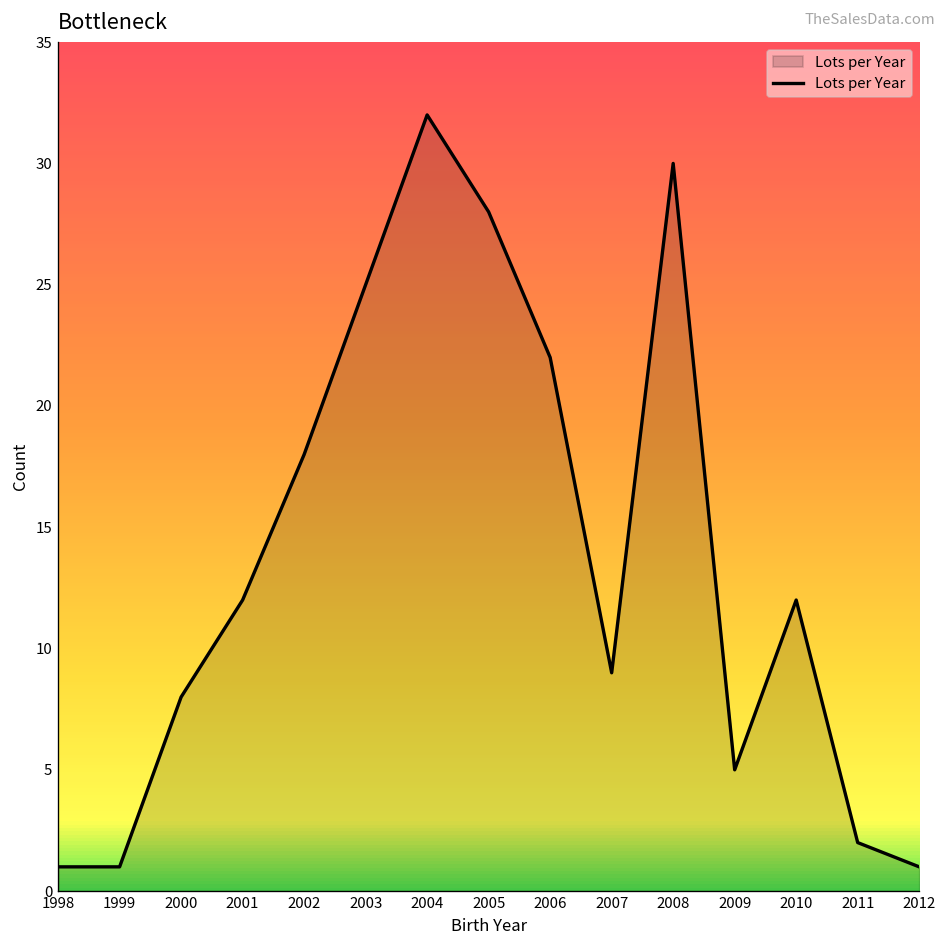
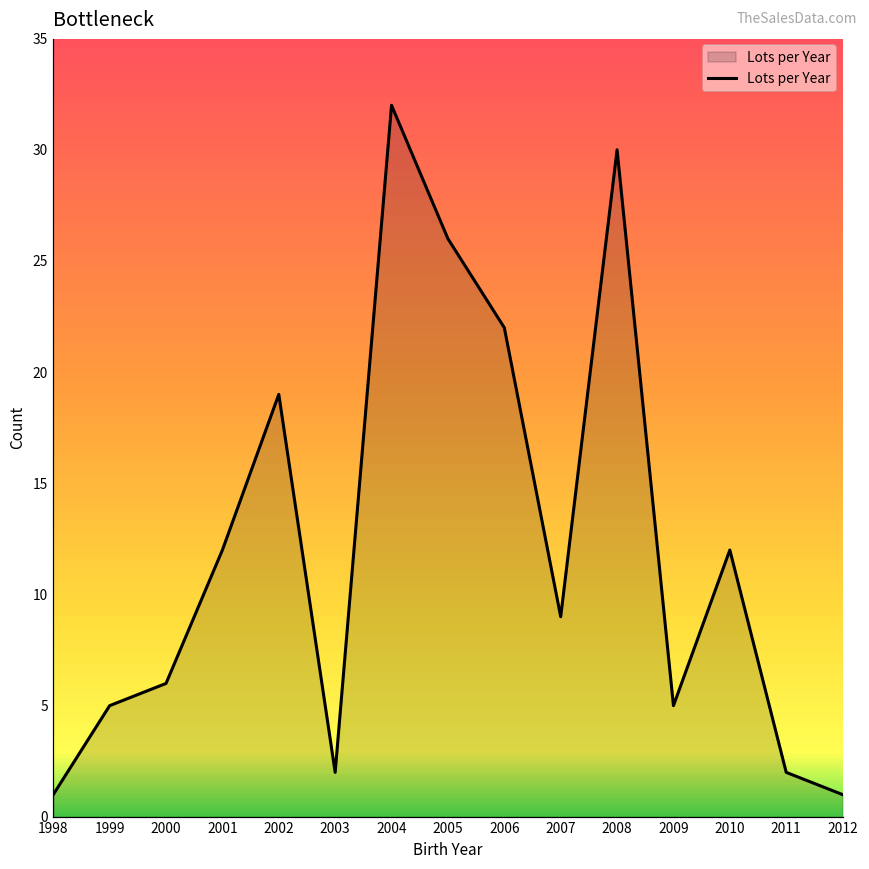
  {
    "1998": 1,
-   "1999": 1,
-   "2000": 8,
+   "1999": 5,
+   "2000": 6,
    "2001": 12,
-   "2002": 18,
-   "2003": 25,
+   "2002": 19,
+   "2003": 2,
    "2004": 32,
-   "2005": 28,
+   "2005": 26,
    "2006": 22,
    "2007": 9,
    "2008": 30,
    "2009": 5,
    "2010": 12,
    "2011": 2,
    "2012": 1
  }
